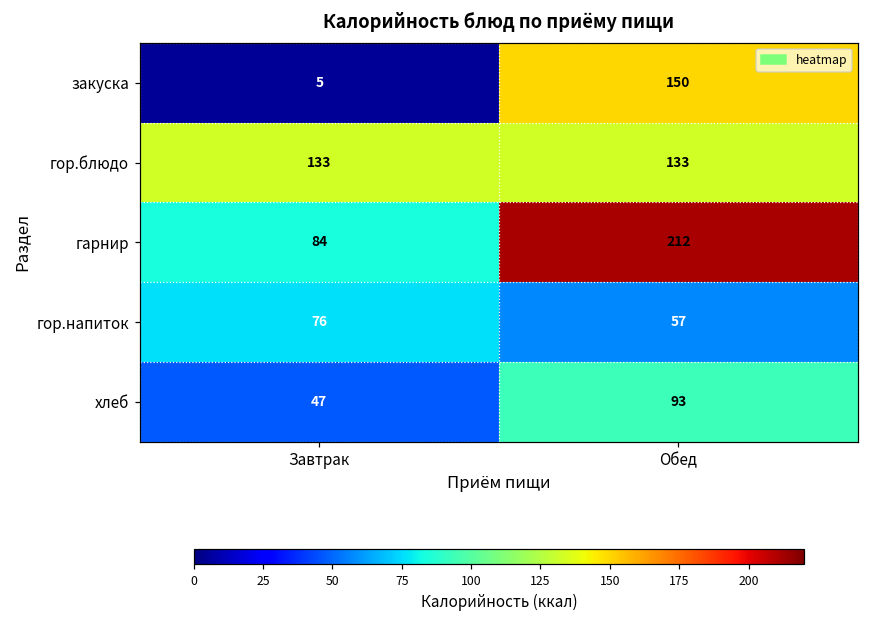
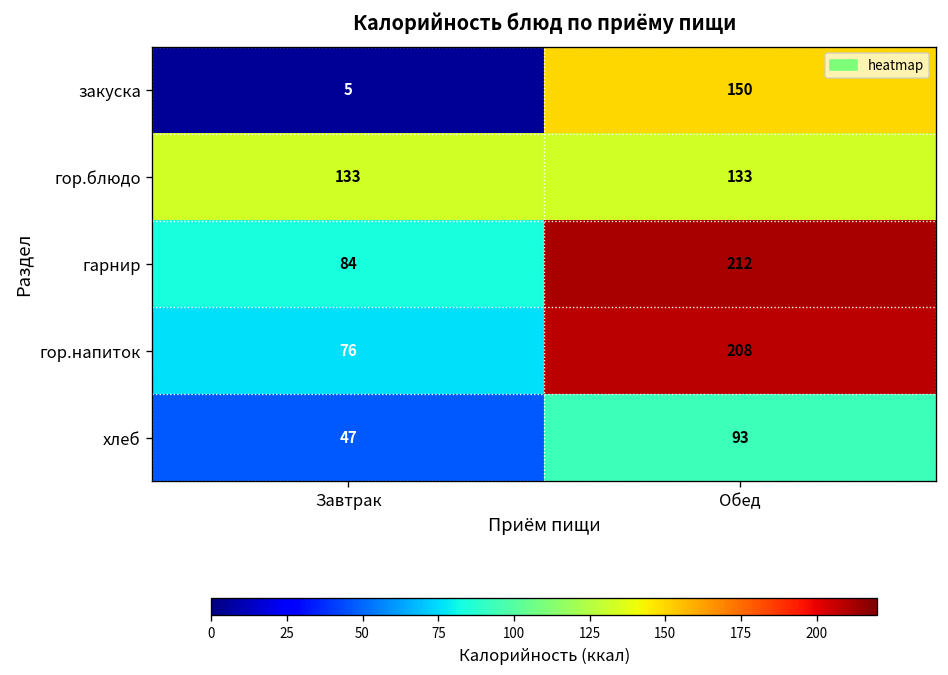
  {
    "закуска": {
      "Завтрак": 5,
      "Обед": 150
    },
    "гор.блюдо": {
      "Завтрак": 133,
      "Обед": 133
    },
    "гарнир": {
      "Завтрак": 84,
      "Обед": 212
    },
    "гор.напиток": {
      "Завтрак": 76,
-     "Обед": 57
+     "Обед": 208
    },
    "хлеб": {
      "Завтрак": 47,
      "Обед": 93
    }
  }
